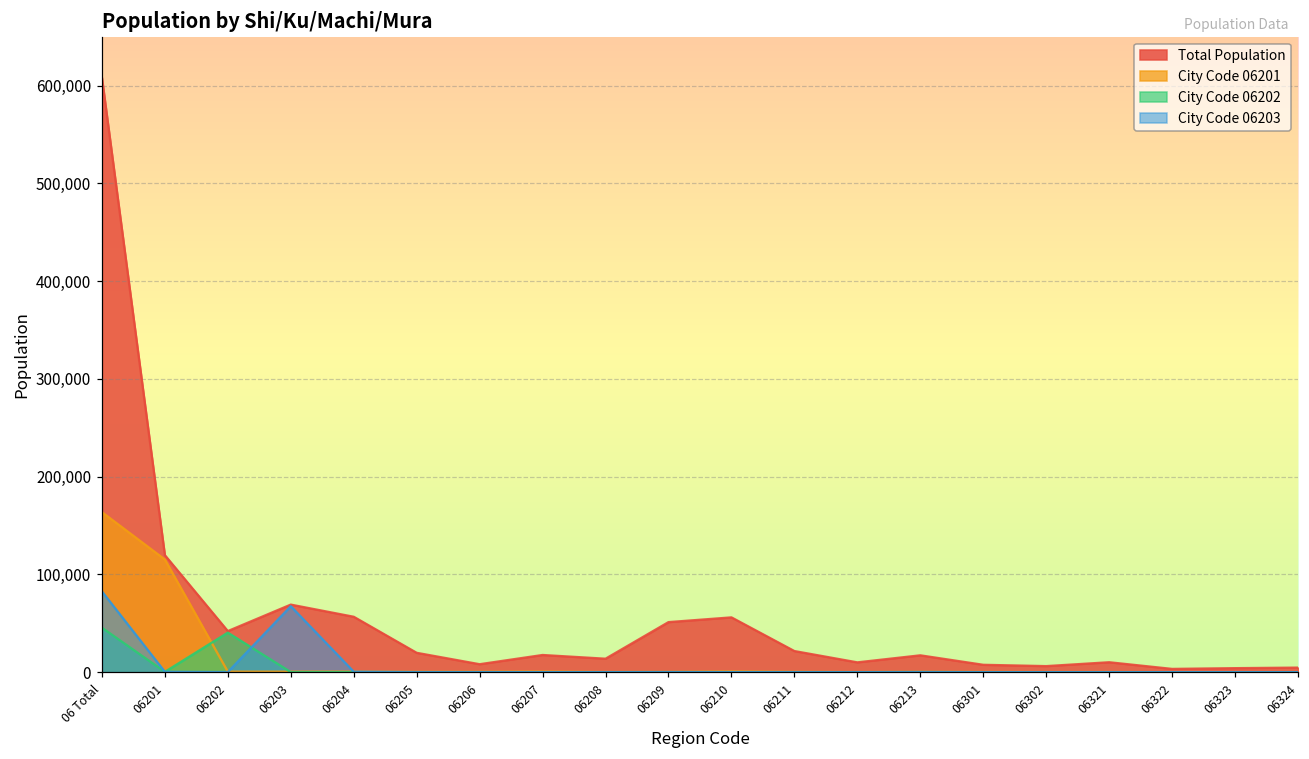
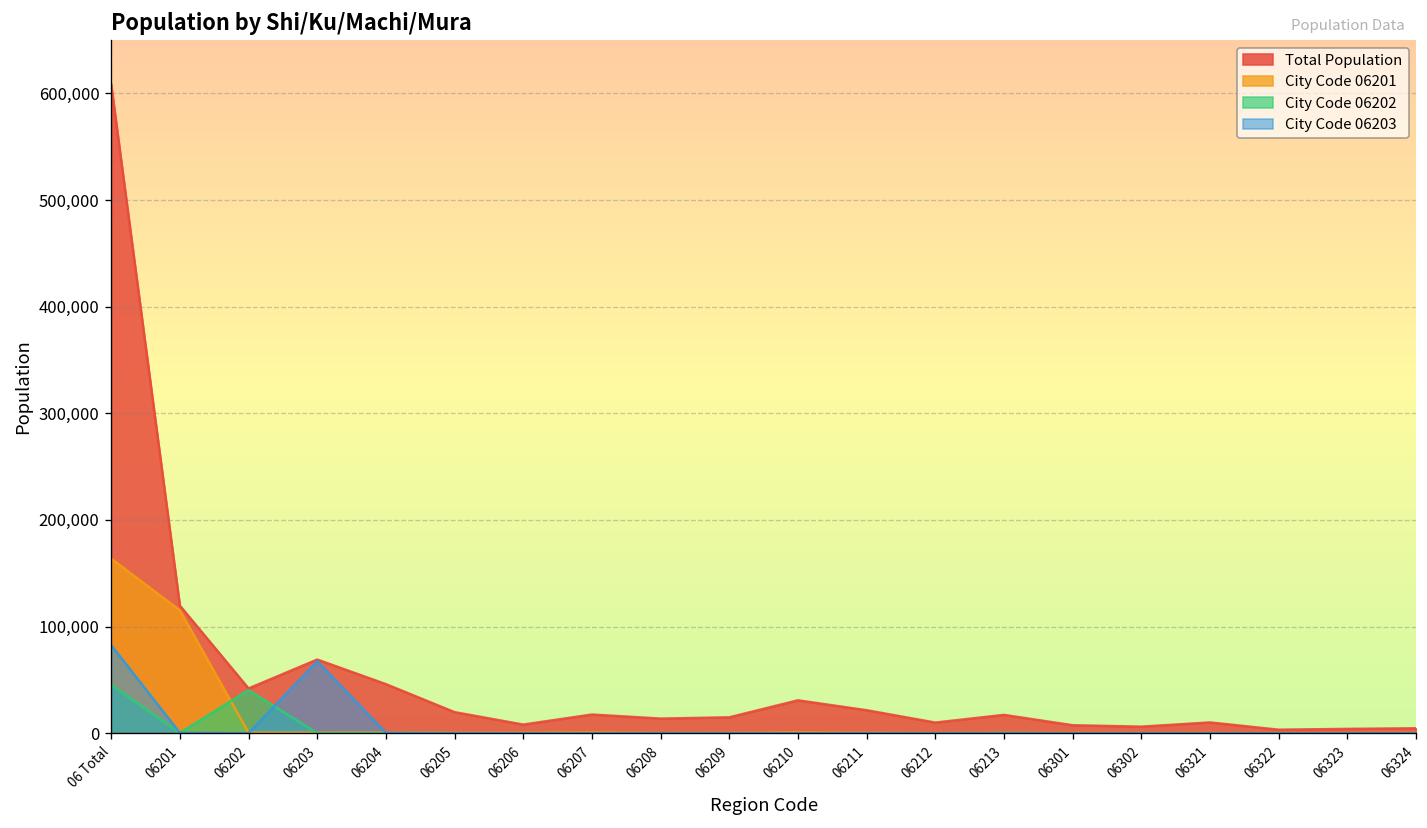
  {
    "Total Population": {
      "06 Total": "610,000",
      "06201": "120,000",
-     "06204": "60,000",
+     "06204": "50,000",
      "06205": "20,000",
      "06206": "10,000",
      "06207": "20,000",
      "06208": "10,000",
-     "06209": "50,000",
-     "06210": "60,000",
+     "06209": "10,000",
+     "06210": "30,000",
      "06211": "20,000",
      "06212": "10,000",
      "06213": "20,000",
      "06301": "10,000",
      "06302": "10,000",
      "06321": "10,000",
      "06322": "0",
      "06323": "0",
      "06324": "0"
    },
    "City Code 06201": {
      "06 Total": "160,000",
      "06201": "120,000"
    },
    "City Code 06202": {
      "06 Total": "50,000"
    },
    "City Code 06203": {
      "06 Total": "80,000"
    }
  }
